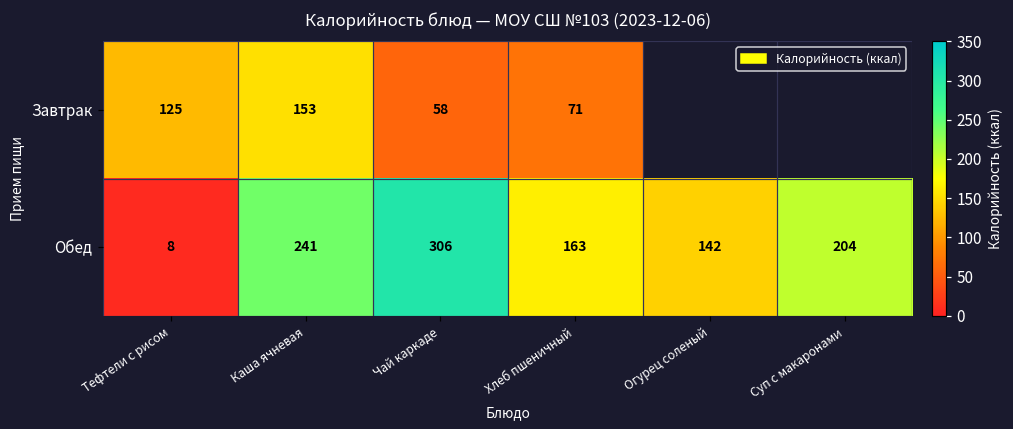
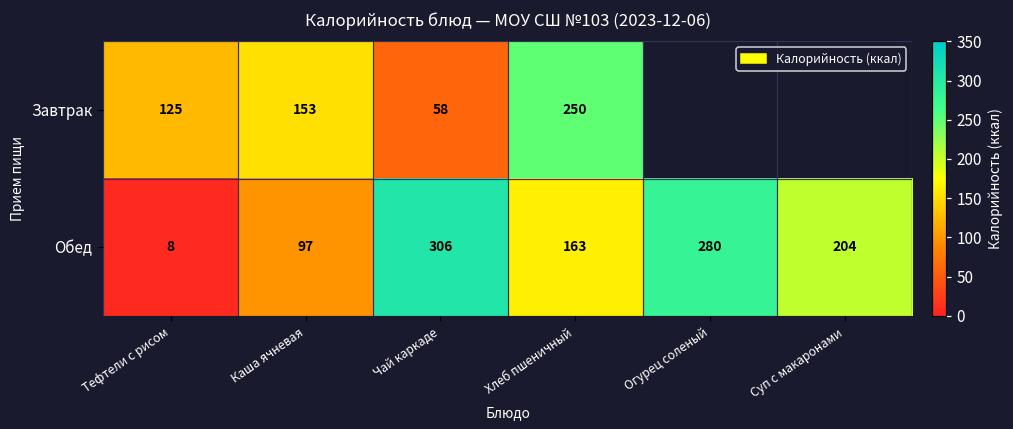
  {
    "Завтрак": {
      "Тефтели с рисом": 125,
      "Каша ячневая": 153,
      "Чай каркаде": 58,
-     "Хлеб пшеничный": 71
+     "Хлеб пшеничный": 250
    },
    "Обед": {
      "Тефтели с рисом": 8,
-     "Каша ячневая": 241,
+     "Каша ячневая": 97,
      "Чай каркаде": 306,
      "Хлеб пшеничный": 163,
-     "Огурец соленый": 142,
+     "Огурец соленый": 280,
      "Суп с макаронами": 204
    }
  }
